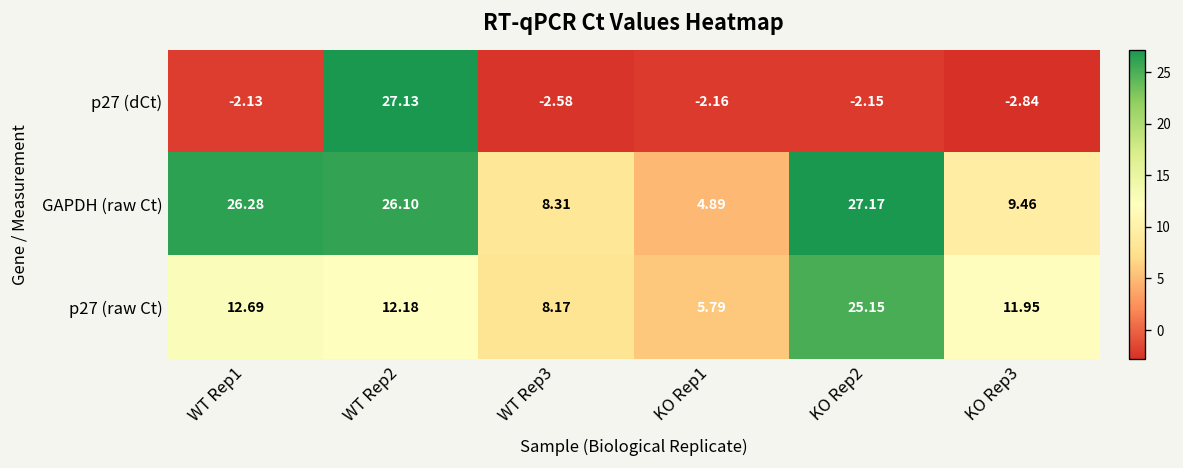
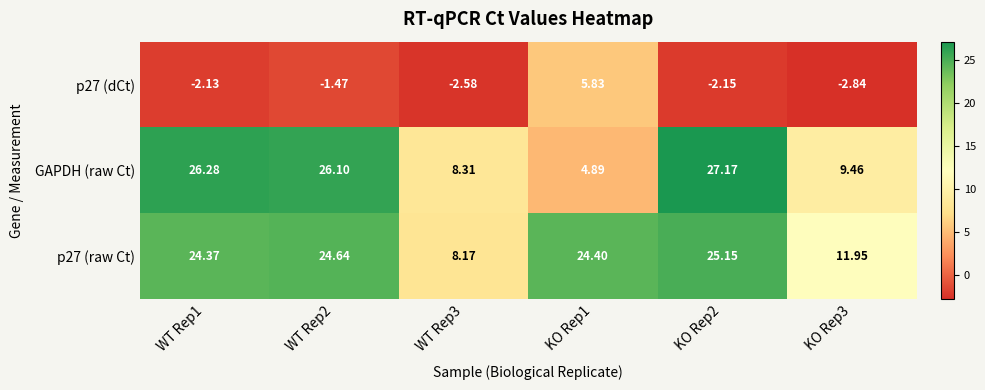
  {
    "p27 (dCt)": {
      "WT Rep1": -2.13,
-     "WT Rep2": 27.13,
+     "WT Rep2": -1.47,
      "WT Rep3": -2.58,
-     "KO Rep1": -2.16,
+     "KO Rep1": 5.83,
      "KO Rep2": -2.15,
      "KO Rep3": -2.84
    },
    "GAPDH (raw Ct)": {
      "WT Rep1": 26.28,
      "WT Rep2": 26.10,
      "WT Rep3": 8.31,
      "KO Rep1": 4.89,
      "KO Rep2": 27.17,
      "KO Rep3": 9.46
    },
    "p27 (raw Ct)": {
-     "WT Rep1": 12.69,
-     "WT Rep2": 12.18,
+     "WT Rep1": 24.37,
+     "WT Rep2": 24.64,
      "WT Rep3": 8.17,
-     "KO Rep1": 5.79,
+     "KO Rep1": 24.40,
      "KO Rep2": 25.15,
      "KO Rep3": 11.95
    }
  }
